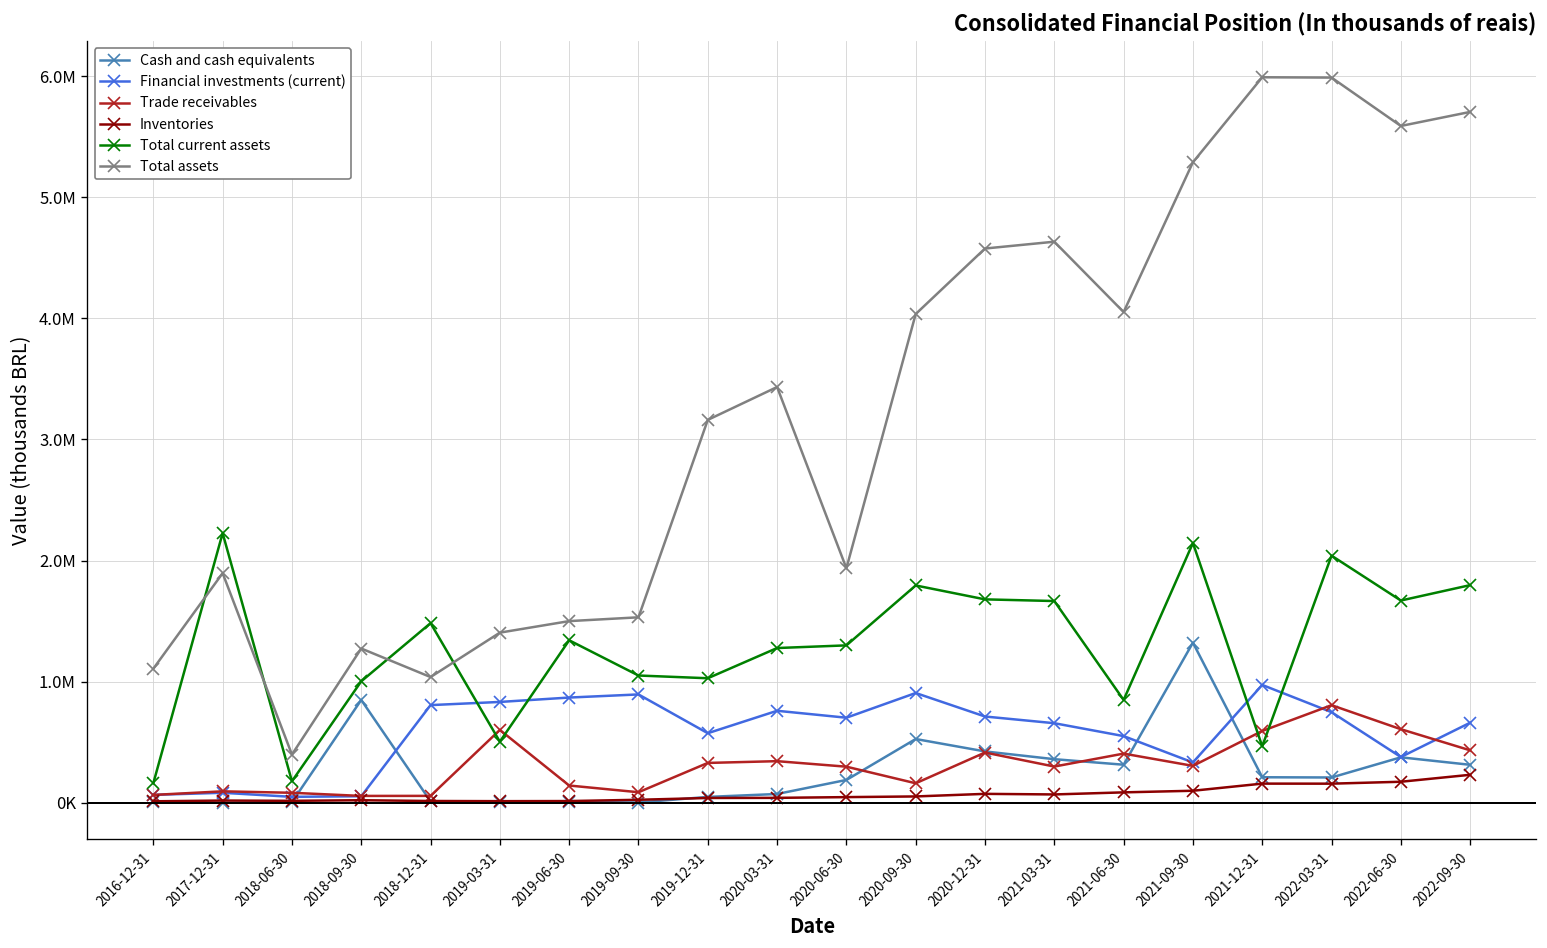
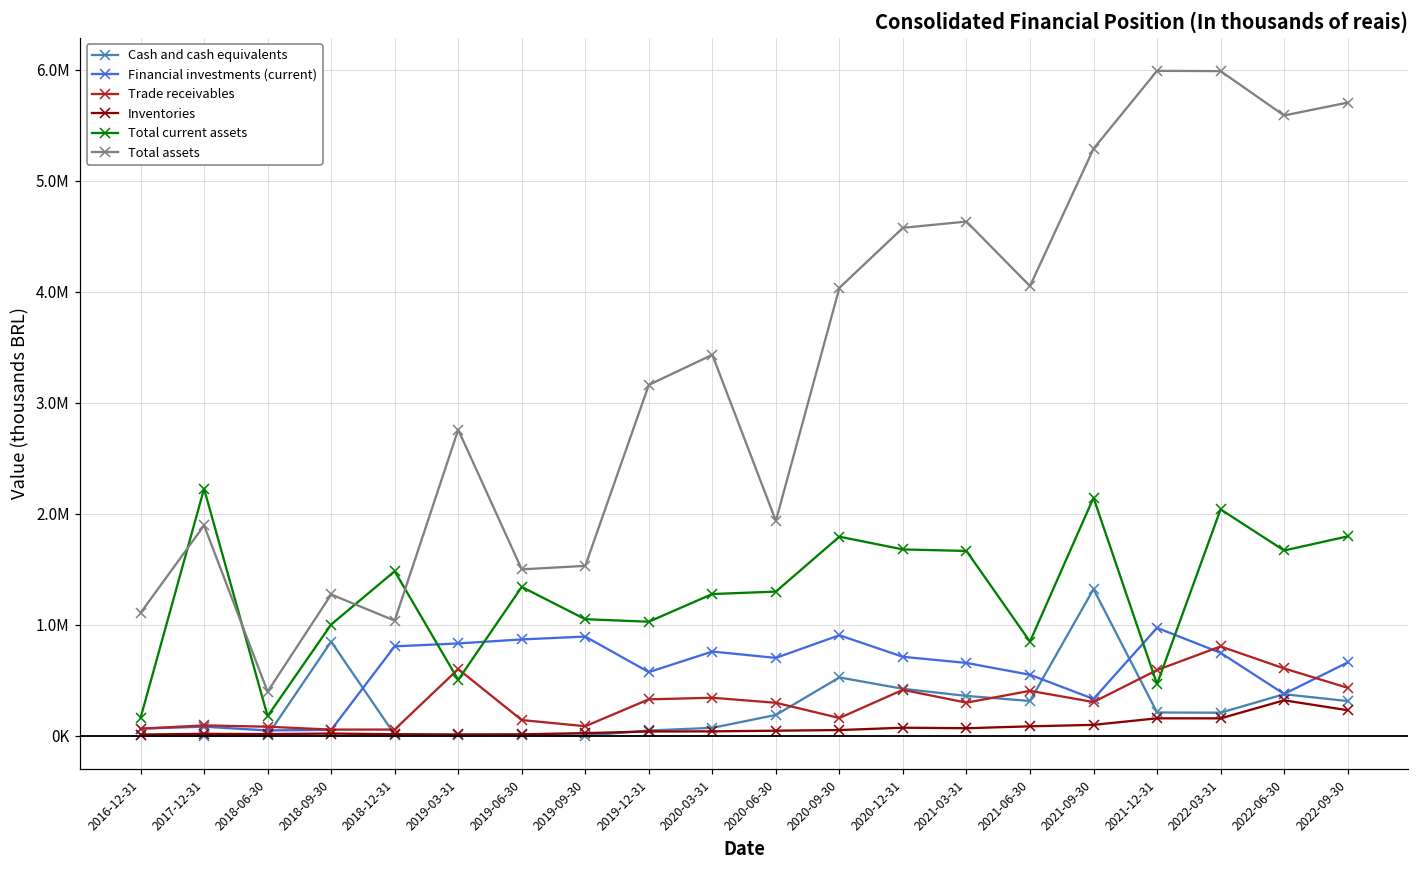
  {
    "Trade receivables": {
      "2018-06-30": 80000,
      "2018-12-31": 60000,
      "2019-03-31": 600000,
      "2019-06-30": 140000,
      "2019-09-30": 90000,
      "2019-12-31": 330000,
      "2020-03-31": 340000,
      "2020-06-30": 300000,
      "2020-09-30": 160000,
      "2021-03-31": 300000,
      "2021-06-30": 410000,
      "2021-09-30": 310000,
      "2021-12-31": 590000,
      "2022-03-31": 810000,
      "2022-06-30": 610000,
      "2022-09-30": 430000
    },
    "Inventories": {
      "2018-09-30": 20000,
      "2020-03-31": 40000,
      "2020-06-30": 50000,
      "2020-09-30": 50000,
      "2020-12-31": 70000,
      "2021-03-31": 70000,
      "2021-06-30": 90000,
      "2021-09-30": 100000,
      "2021-12-31": 160000,
      "2022-03-31": 160000,
-     "2022-06-30": 170000,
+     "2022-06-30": 320000,
      "2022-09-30": 230000
    },
    "Total current assets": {
      "2016-12-31": 160000,
      "2017-12-31": 2230000,
      "2018-06-30": 180000,
      "2018-09-30": 1000000,
      "2018-12-31": 1480000,
      "2019-03-31": 500000,
      "2019-06-30": 1340000,
      "2019-09-30": 1050000,
      "2019-12-31": 1030000,
      "2020-03-31": 1280000,
      "2020-06-30": 1300000,
      "2020-09-30": 1790000,
      "2020-12-31": 1680000,
      "2021-03-31": 1670000,
      "2021-06-30": 850000,
      "2021-09-30": 2150000,
      "2021-12-31": 470000,
      "2022-03-31": 2040000,
      "2022-06-30": 1670000,
      "2022-09-30": 1800000
    },
    "Total assets": {
      "2016-12-31": 1110000,
      "2017-12-31": 1900000,
      "2018-06-30": 400000,
      "2018-09-30": 1270000,
      "2018-12-31": 1040000,
-     "2019-03-31": 1410000,
+     "2019-03-31": 2760000,
      "2019-06-30": 1500000,
      "2019-09-30": 1530000,
      "2019-12-31": 3160000,
      "2020-03-31": 3430000,
      "2020-06-30": 1940000,
      "2020-09-30": 4040000,
      "2020-12-31": 4580000,
      "2021-03-31": 4630000,
      "2021-06-30": 4050000,
      "2021-09-30": 5290000,
      "2021-12-31": 5990000,
      "2022-03-31": 5990000,
      "2022-06-30": 5590000,
      "2022-09-30": 5700000
    }
  }
